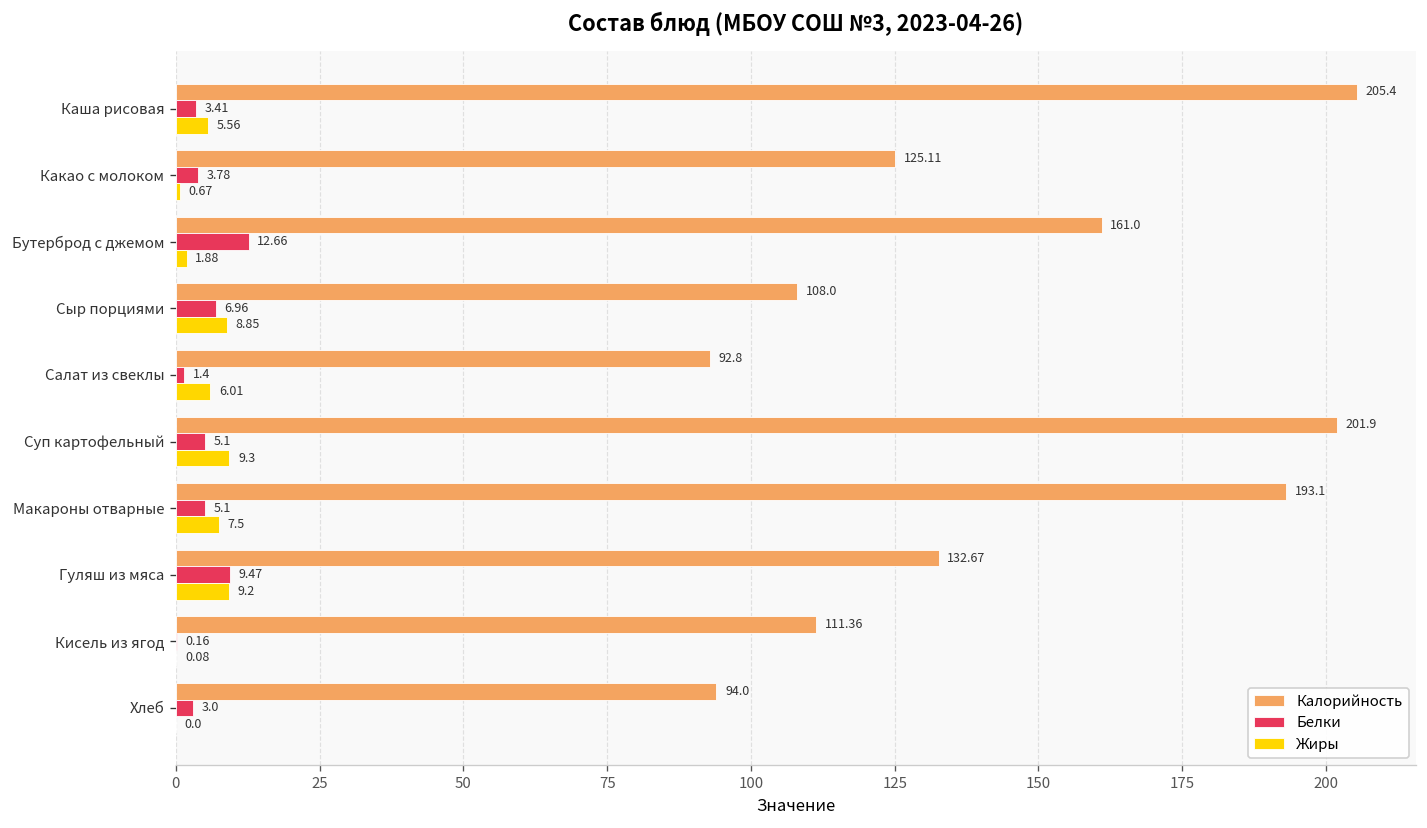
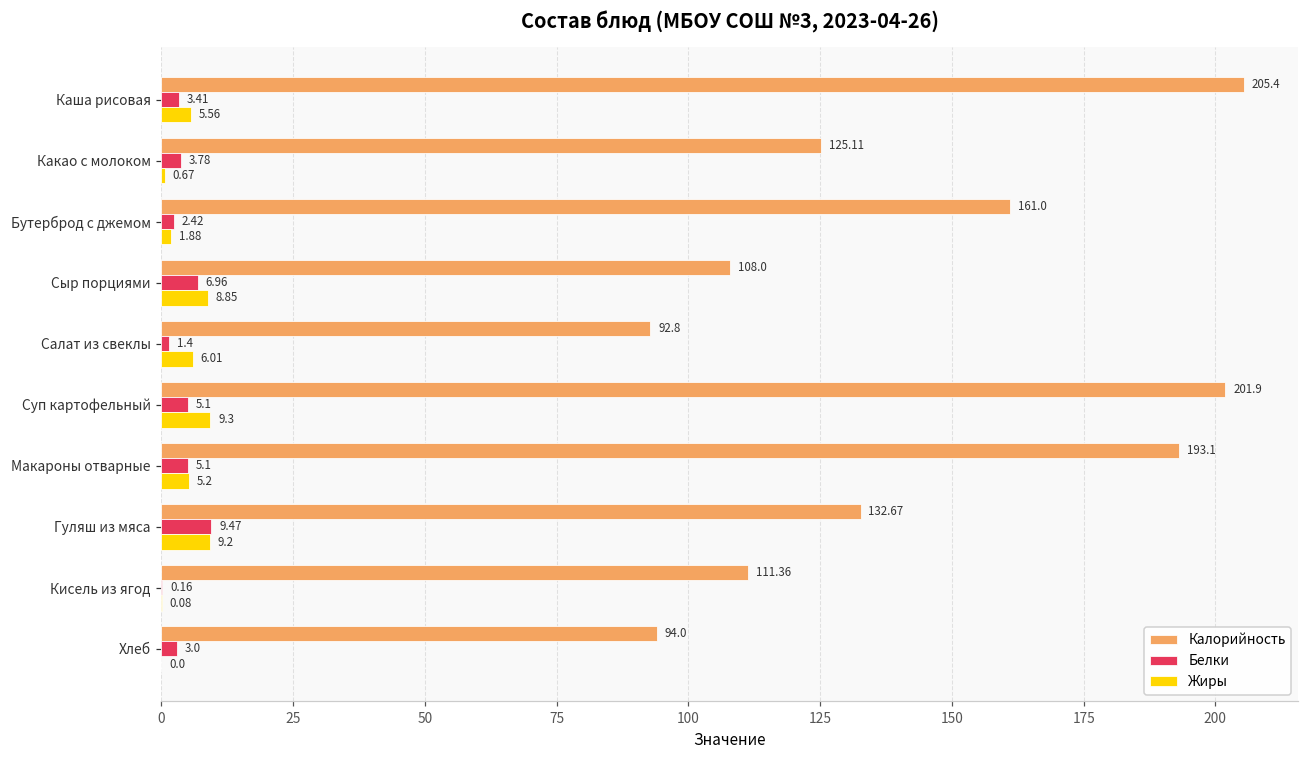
  {
    "Калорийность": {
      "Каша рисовая": 205.4,
      "Какао с молоком": 125.11,
      "Бутерброд с джемом": 161.0,
      "Сыр порциями": 108.0,
      "Салат из свеклы": 92.8,
      "Суп картофельный": 201.9,
      "Макароны отварные": 193.1,
      "Гуляш из мяса": 132.67,
      "Кисель из ягод": 111.36,
      "Хлеб": 94.0
    },
    "Белки": {
      "Каша рисовая": 3.41,
      "Какао с молоком": 3.78,
-     "Бутерброд с джемом": 12.66,
+     "Бутерброд с джемом": 2.42,
      "Сыр порциями": 6.96,
      "Салат из свеклы": 1.4,
      "Суп картофельный": 5.1,
      "Макароны отварные": 5.1,
      "Гуляш из мяса": 9.47,
      "Кисель из ягод": 0.16,
      "Хлеб": 3.0
    },
    "Жиры": {
      "Каша рисовая": 5.56,
      "Какао с молоком": 0.67,
      "Бутерброд с джемом": 1.88,
      "Сыр порциями": 8.85,
      "Салат из свеклы": 6.01,
      "Суп картофельный": 9.3,
-     "Макароны отварные": 7.5,
+     "Макароны отварные": 5.2,
      "Гуляш из мяса": 9.2,
      "Кисель из ягод": 0.08,
      "Хлеб": 0.0
    }
  }
